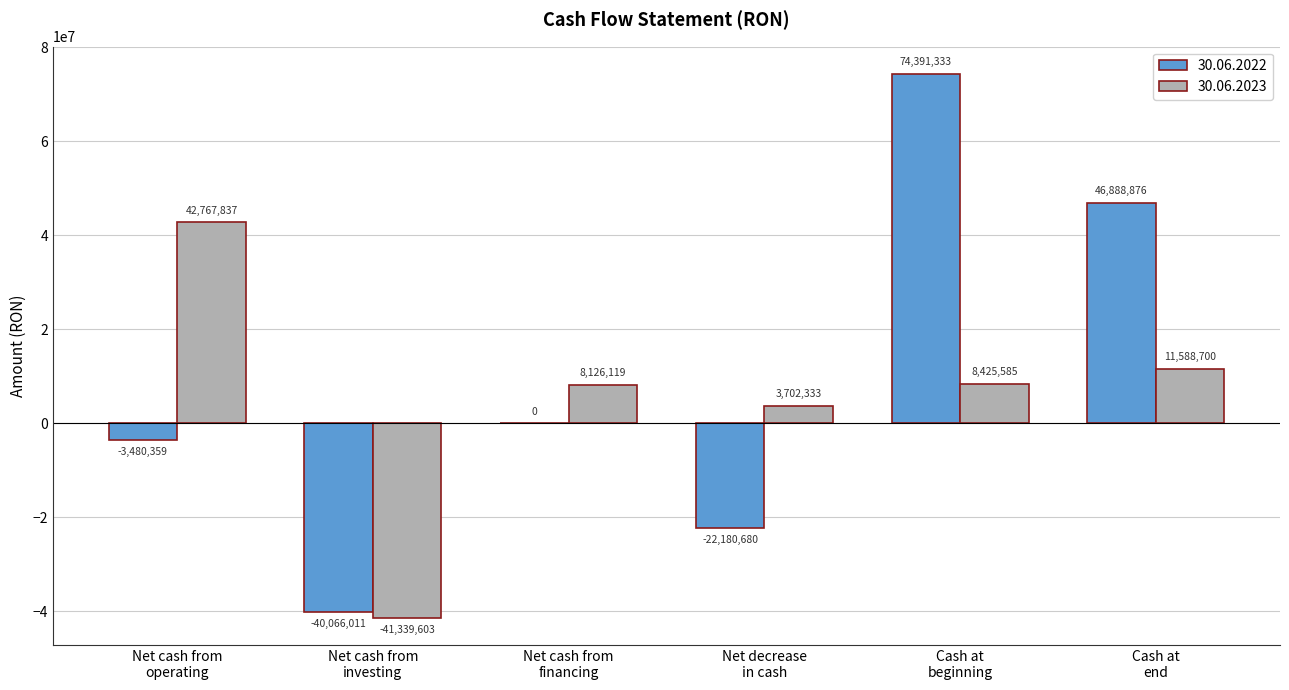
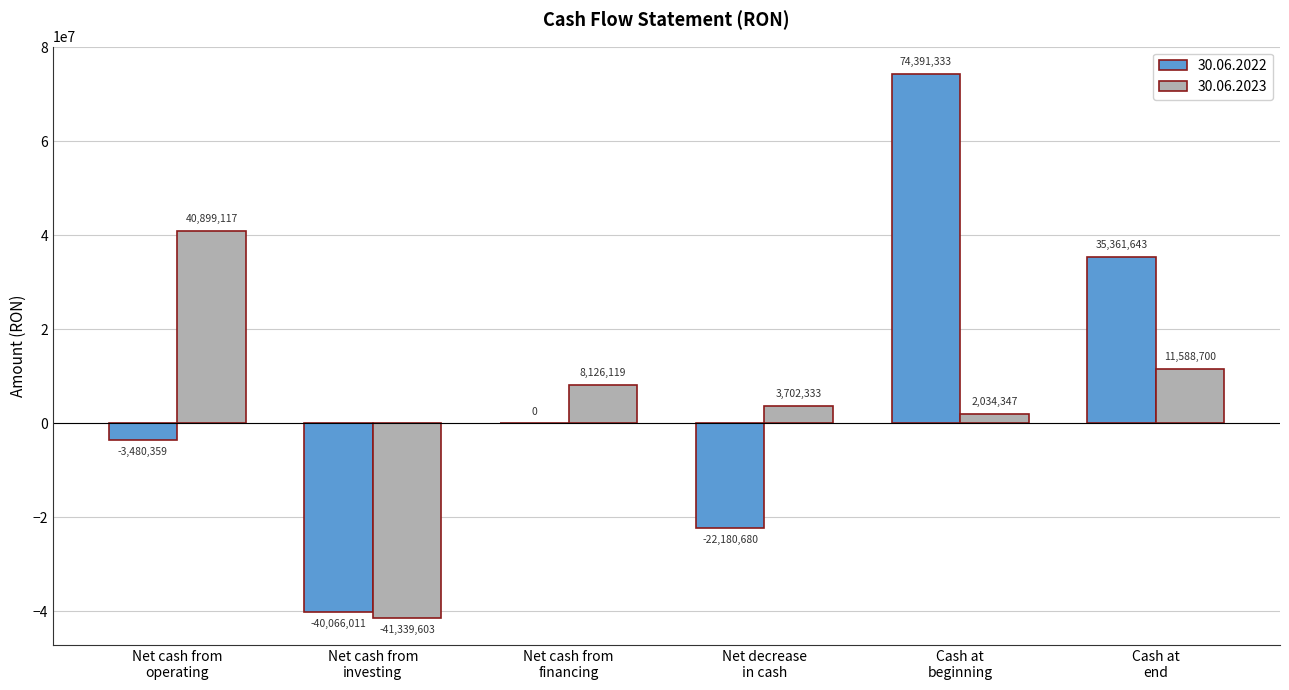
  {
    "30.06.2022": {
      "Net cash from operating": "-3,480,359",
      "Net cash from investing": "-40,066,011",
      "Net cash from financing": "0",
      "Net decrease in cash": "-22,180,680",
      "Cash at beginning": "74,391,333",
-     "Cash at end": "46,888,876"
+     "Cash at end": "35,361,643"
    },
    "30.06.2023": {
-     "Net cash from operating": "42,767,837",
+     "Net cash from operating": "40,899,117",
      "Net cash from investing": "-41,339,603",
      "Net cash from financing": "8,126,119",
      "Net decrease in cash": "3,702,333",
-     "Cash at beginning": "8,425,585",
+     "Cash at beginning": "2,034,347",
      "Cash at end": "11,588,700"
    }
  }
